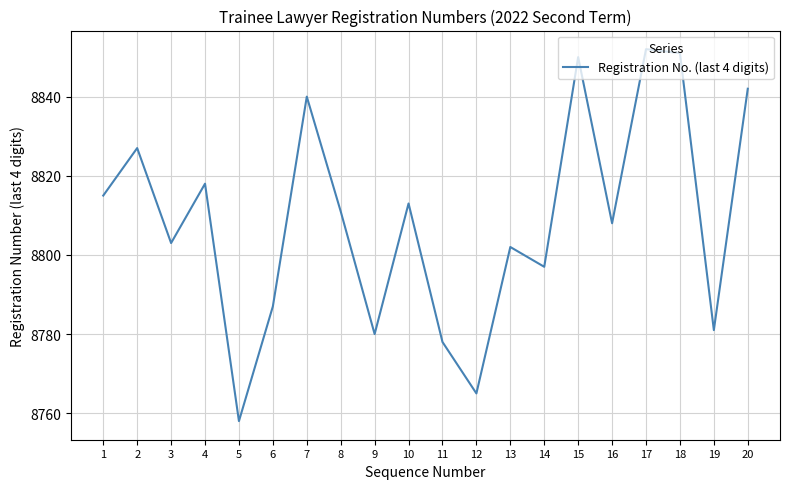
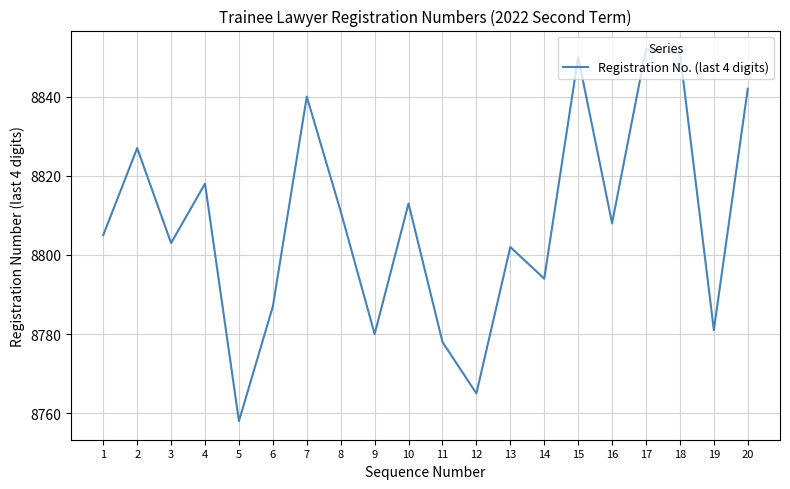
  {
-   "1": 8815,
+   "1": 8805,
    "2": 8827,
    "3": 8803,
    "4": 8818,
    "5": 8758,
    "6": 8787,
    "7": 8840,
    "8": 8811,
    "9": 8780,
    "10": 8813,
    "11": 8778,
    "12": 8765,
    "13": 8802,
-   "14": 8797,
+   "14": 8794,
    "16": 8808,
    "19": 8781,
    "20": 8842
  }
